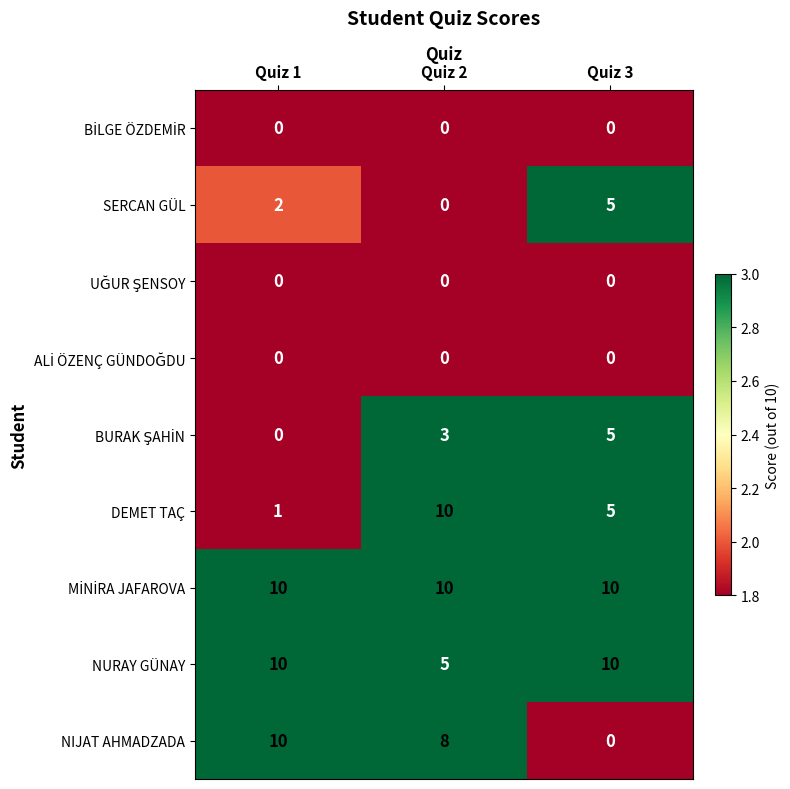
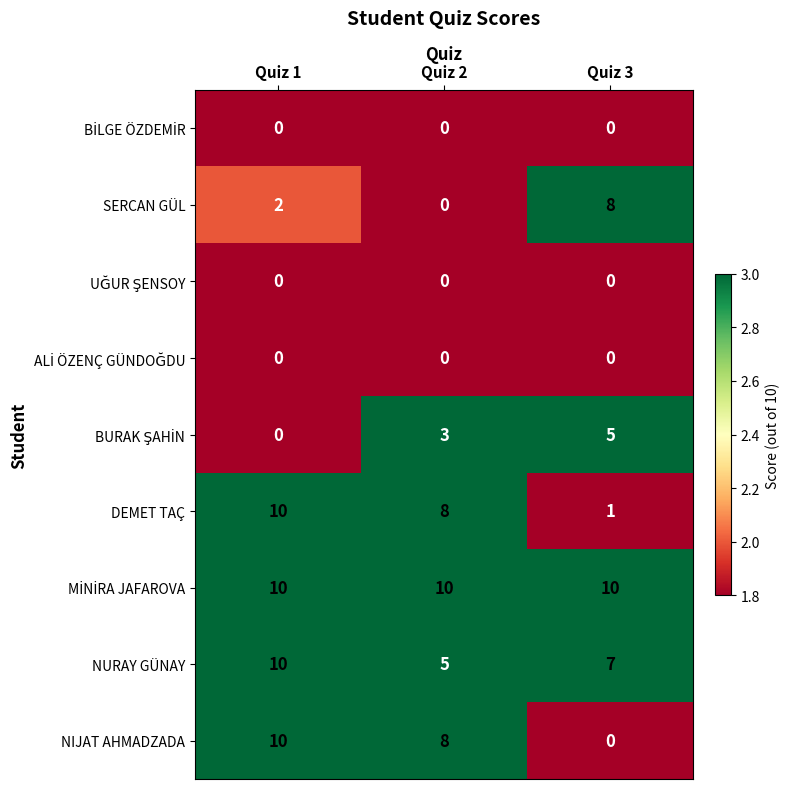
  {
    "BİLGE ÖZDEMİR": {
      "Quiz 1": 0,
      "Quiz 2": 0,
      "Quiz 3": 0
    },
    "SERCAN GÜL": {
      "Quiz 1": 2,
      "Quiz 2": 0,
-     "Quiz 3": 5
+     "Quiz 3": 8
    },
    "UĞUR ŞENSOY": {
      "Quiz 1": 0,
      "Quiz 2": 0,
      "Quiz 3": 0
    },
    "ALİ ÖZENÇ GÜNDOĞDU": {
      "Quiz 1": 0,
      "Quiz 2": 0,
      "Quiz 3": 0
    },
    "BURAK ŞAHİN": {
      "Quiz 1": 0,
      "Quiz 2": 3,
      "Quiz 3": 5
    },
    "DEMET TAÇ": {
-     "Quiz 1": 1,
-     "Quiz 2": 10,
-     "Quiz 3": 5
+     "Quiz 1": 10,
+     "Quiz 2": 8,
+     "Quiz 3": 1
    },
    "MİNİRA JAFAROVA": {
      "Quiz 1": 10,
      "Quiz 2": 10,
      "Quiz 3": 10
    },
    "NURAY GÜNAY": {
      "Quiz 1": 10,
      "Quiz 2": 5,
-     "Quiz 3": 10
+     "Quiz 3": 7
    },
    "NIJAT AHMADZADA": {
      "Quiz 1": 10,
      "Quiz 2": 8,
      "Quiz 3": 0
    }
  }
